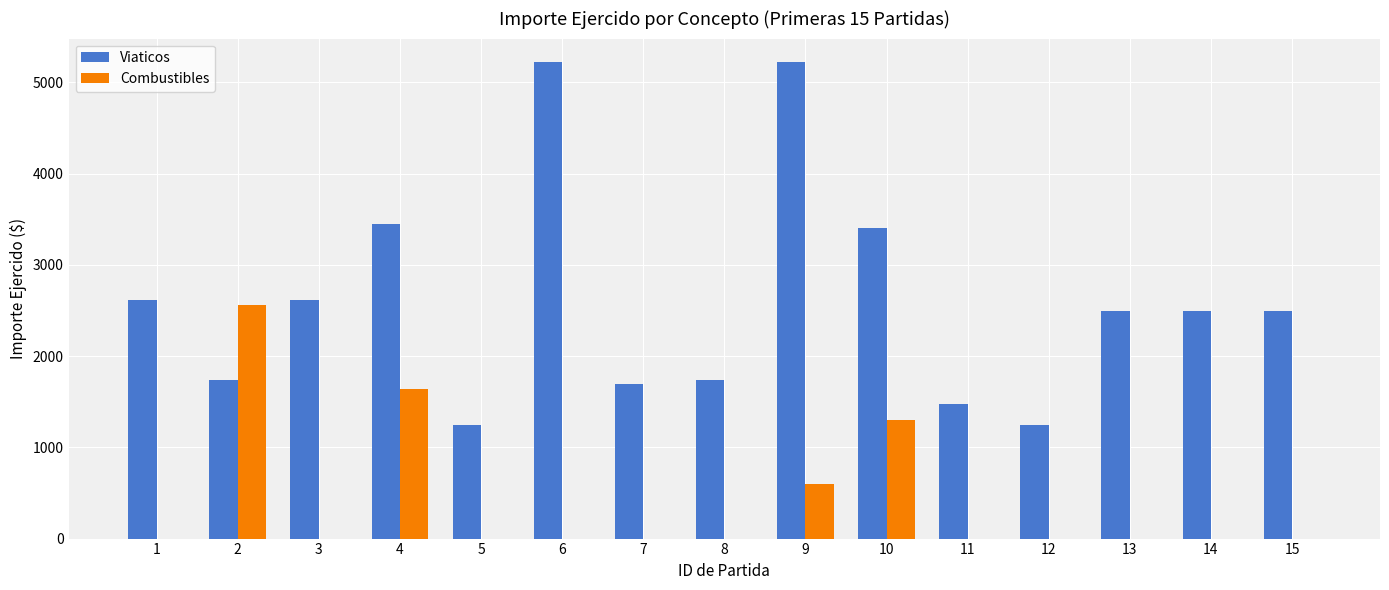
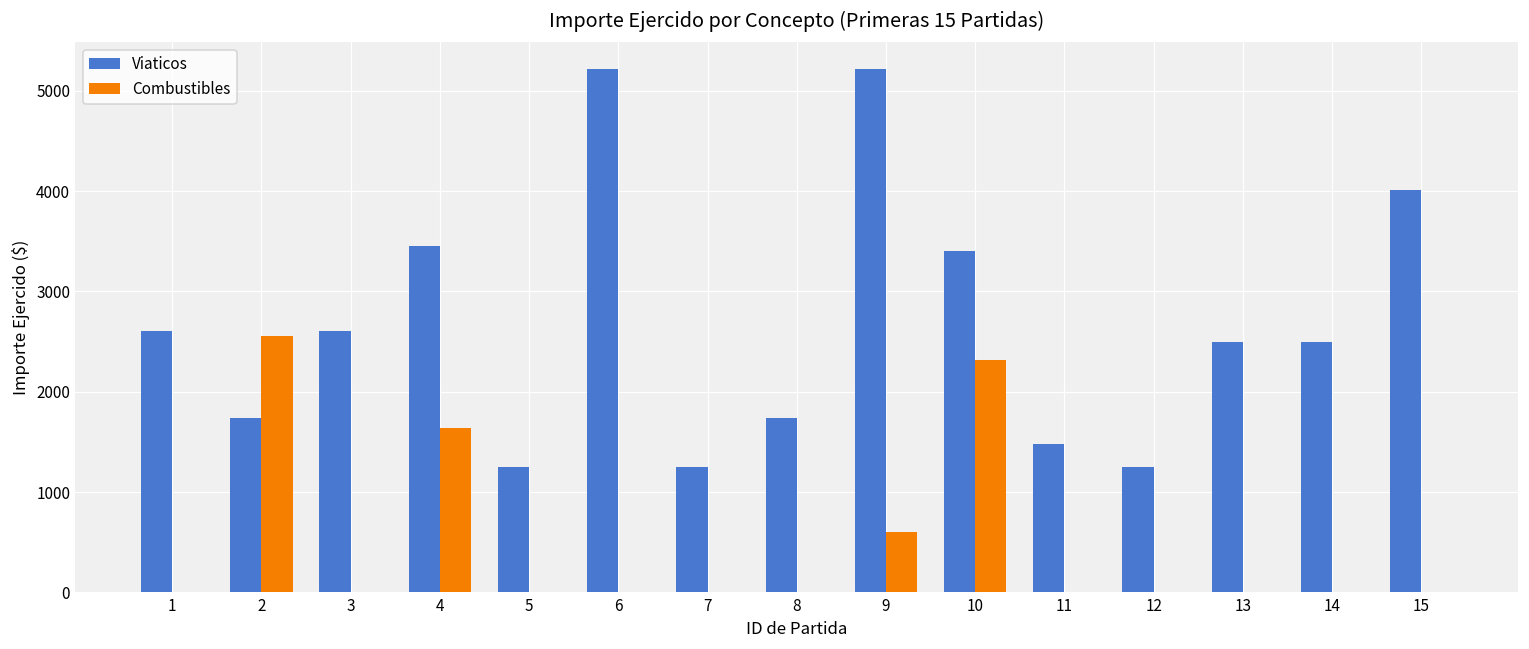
  {
    "Viaticos": {
      "1": 2600,
      "2": 1700,
      "3": 2600,
      "4": 3500,
      "5": 1300,
      "6": 5200,
-     "7": 1700,
+     "7": 1300,
      "8": 1700,
      "9": 5200,
      "10": 3400,
      "11": 1500,
      "12": 1300,
      "13": 2500,
      "14": 2500,
-     "15": 2500
+     "15": 4000
    },
    "Combustibles": {
      "1": 0,
      "2": 2600,
      "3": 0,
      "4": 1600,
      "5": 0,
      "6": 0,
      "7": 0,
      "8": 0,
      "9": 600,
-     "10": 1300,
+     "10": 2300,
      "11": 0,
      "12": 0,
      "13": 0,
      "14": 0,
      "15": 0
    }
  }
